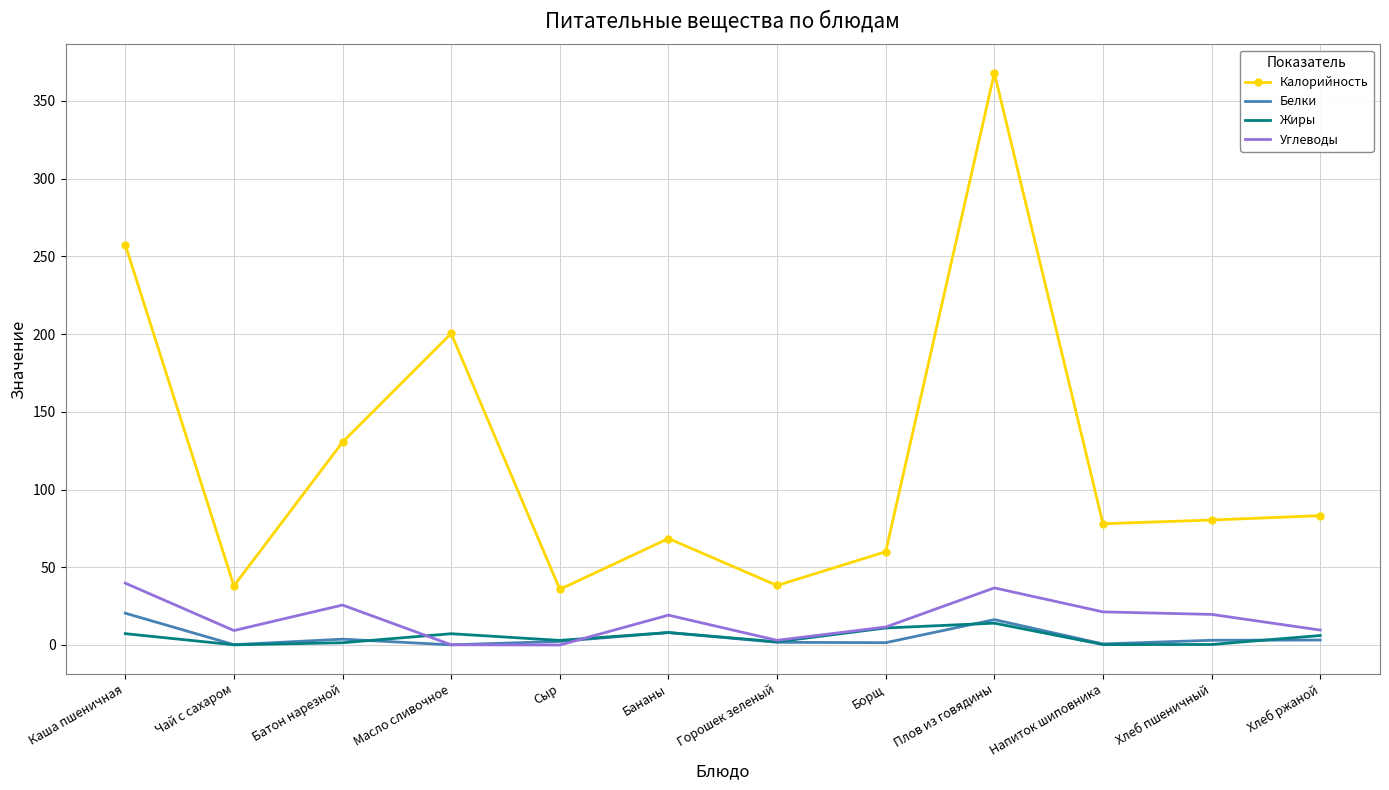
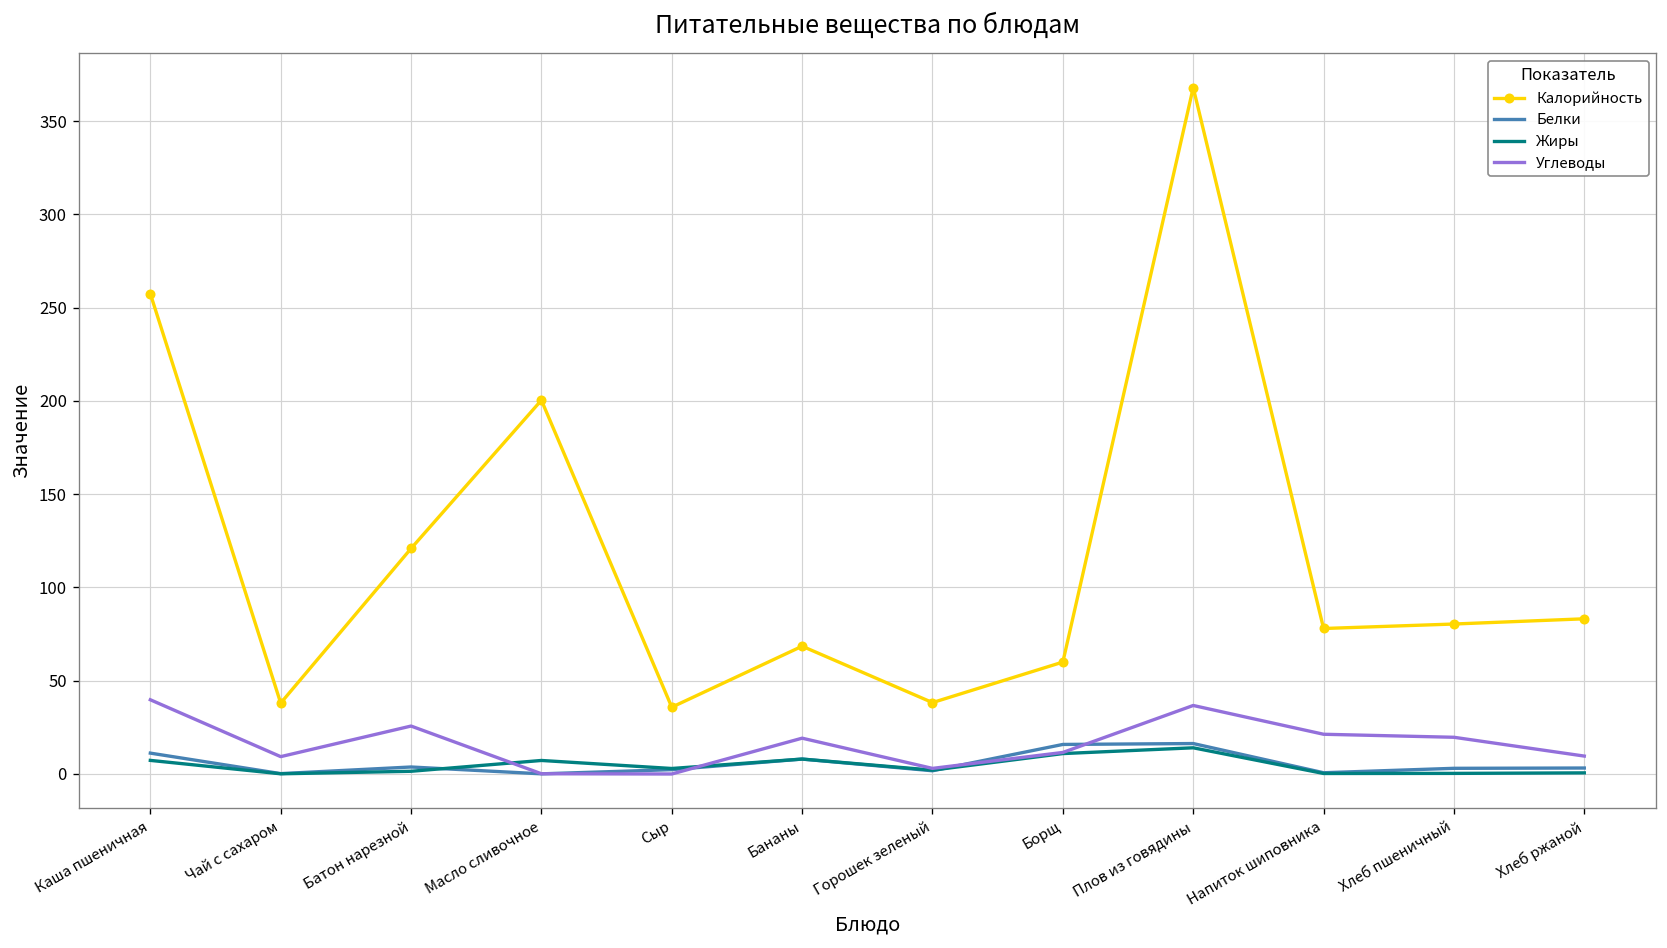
  {
    "Калорийность": {
      "Каша пшеничная": 257,
      "Чай с сахаром": 38,
-     "Батон нарезной": 131,
+     "Батон нарезной": 121,
      "Масло сливочное": 200,
      "Сыр": 36,
      "Бананы": 69,
      "Горошек зеленый": 38,
      "Борщ": 60,
      "Плов из говядины": 368,
      "Напиток шиповника": 78,
      "Хлеб пшеничный": 80,
      "Хлеб ржаной": 83
    },
    "Белки": {
-     "Каша пшеничная": 20,
+     "Каша пшеничная": 11,
      "Батон нарезной": 4,
-     "Борщ": 1,
+     "Борщ": 16,
      "Плов из говядины": 16,
      "Хлеб пшеничный": 3,
      "Хлеб ржаной": 3
    },
    "Жиры": {
      "Каша пшеничная": 7,
      "Батон нарезной": 1,
      "Масло сливочное": 7,
      "Плов из говядины": 14,
      "Хлеб пшеничный": 0,
-     "Хлеб ржаной": 6
+     "Хлеб ржаной": 1
    },
    "Углеводы": {
      "Каша пшеничная": 40,
      "Чай с сахаром": 9,
      "Батон нарезной": 26,
      "Сыр": 0,
      "Бананы": 19,
      "Плов из говядины": 37,
      "Напиток шиповника": 21,
      "Хлеб пшеничный": 20,
      "Хлеб ржаной": 10
    }
  }
